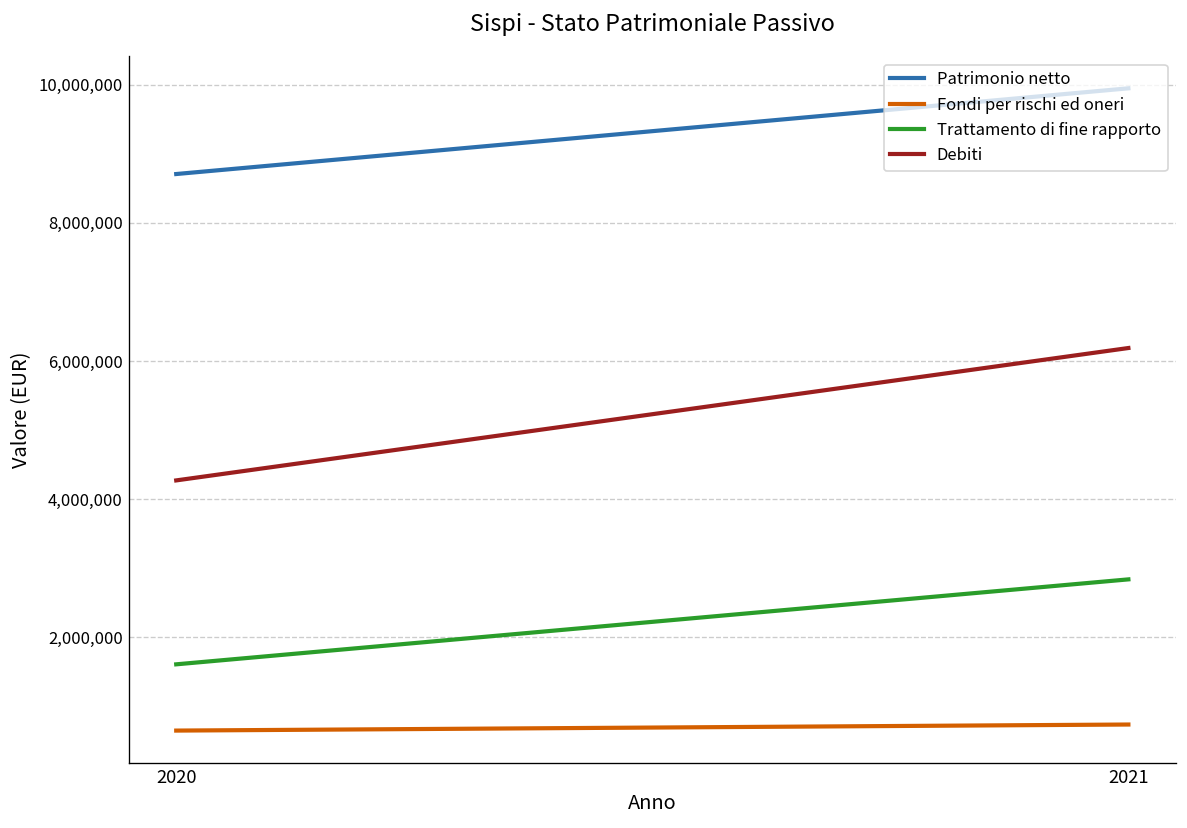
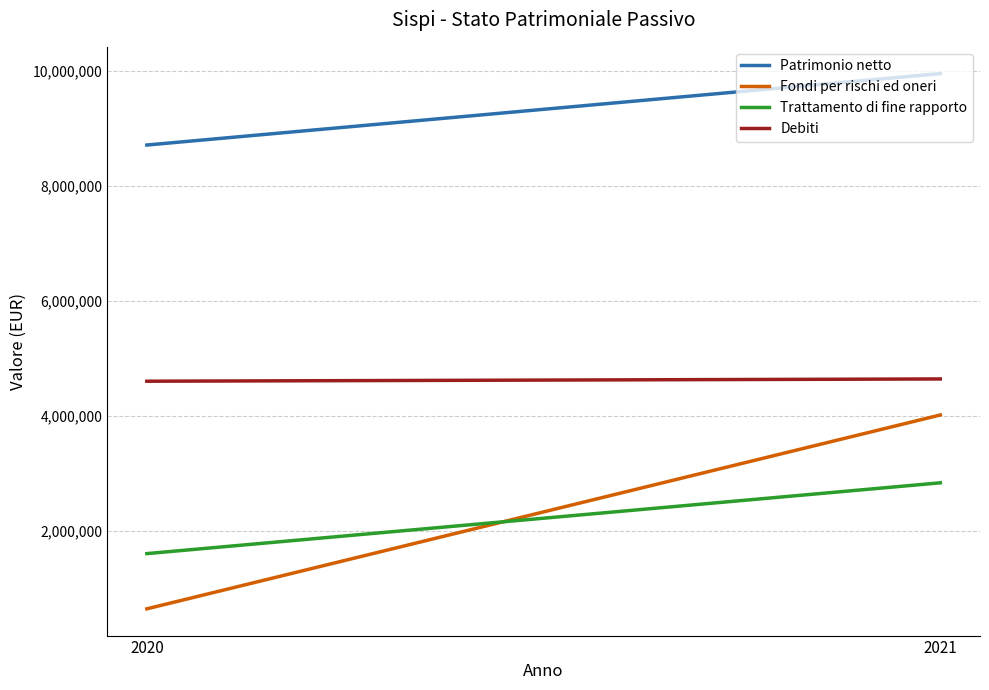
  {
    "Patrimonio netto": {
      "2020": "8,700,000"
    },
    "Fondi per rischi ed oneri": {
      "2020": "700,000",
-     "2021": "700,000"
+     "2021": "4,000,000"
    },
    "Trattamento di fine rapporto": {
      "2020": "1,600,000",
      "2021": "2,800,000"
    },
    "Debiti": {
-     "2020": "4,300,000",
-     "2021": "6,200,000"
+     "2020": "4,600,000",
+     "2021": "4,600,000"
    }
  }
